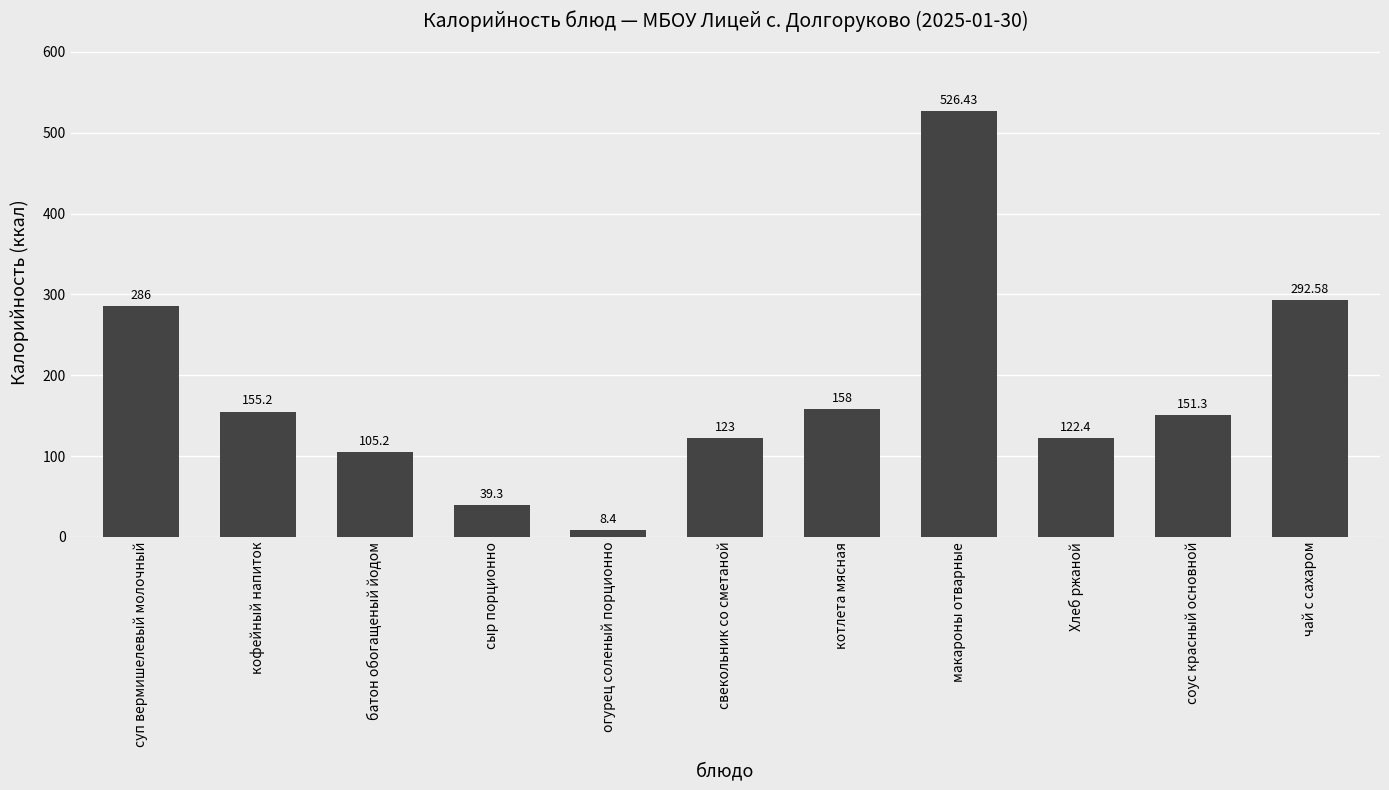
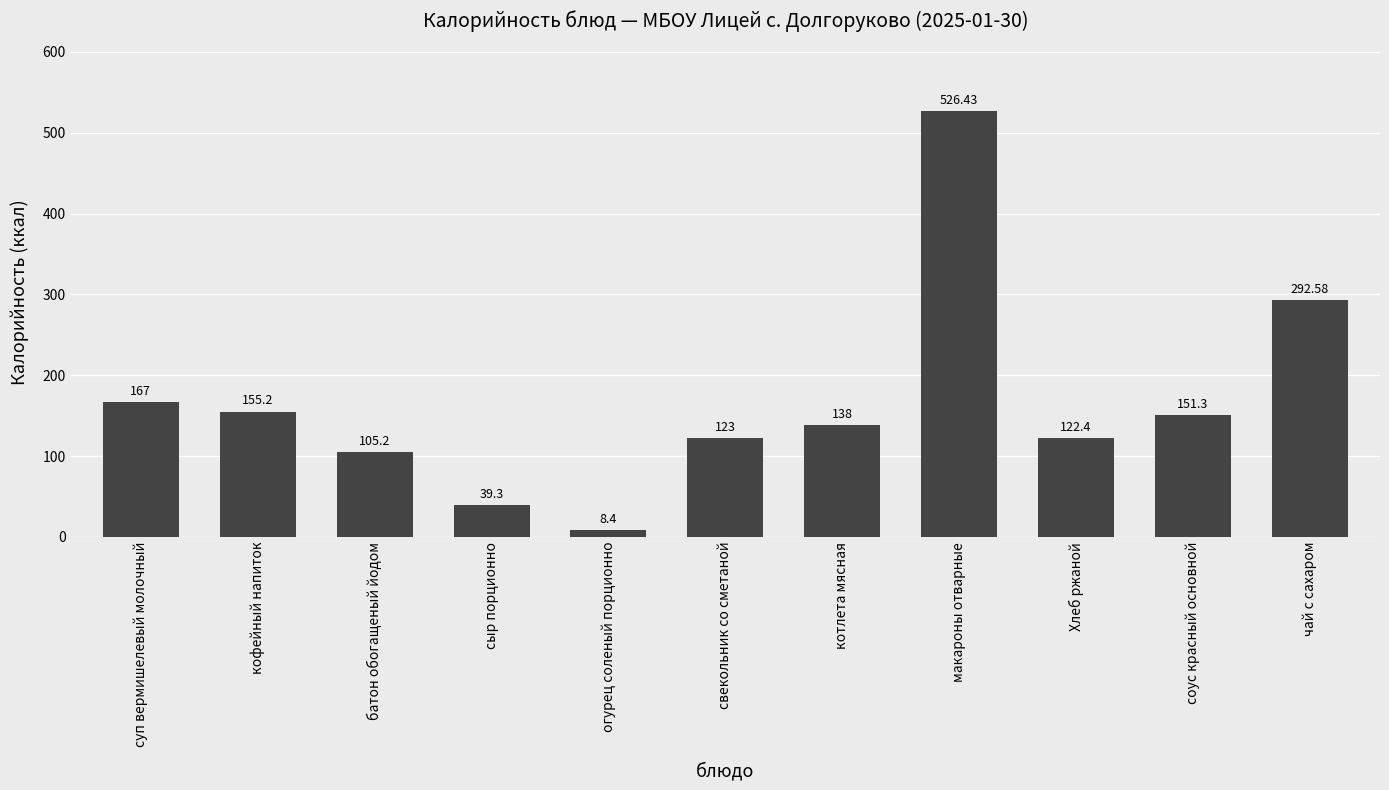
  {
-   "суп вермишелевый молочный": 286,
+   "суп вермишелевый молочный": 167,
    "кофейный напиток": 155.2,
    "батон обогащеный йодом": 105.2,
    "сыр порционно": 39.3,
    "огурец соленый порционно": 8.4,
    "свекольник со сметаной": 123,
-   "котлета мясная": 158,
+   "котлета мясная": 138,
    "макароны отварные": 526.43,
    "Хлеб ржаной": 122.4,
    "соус красный основной": 151.3,
    "чай с сахаром": 292.58
  }
